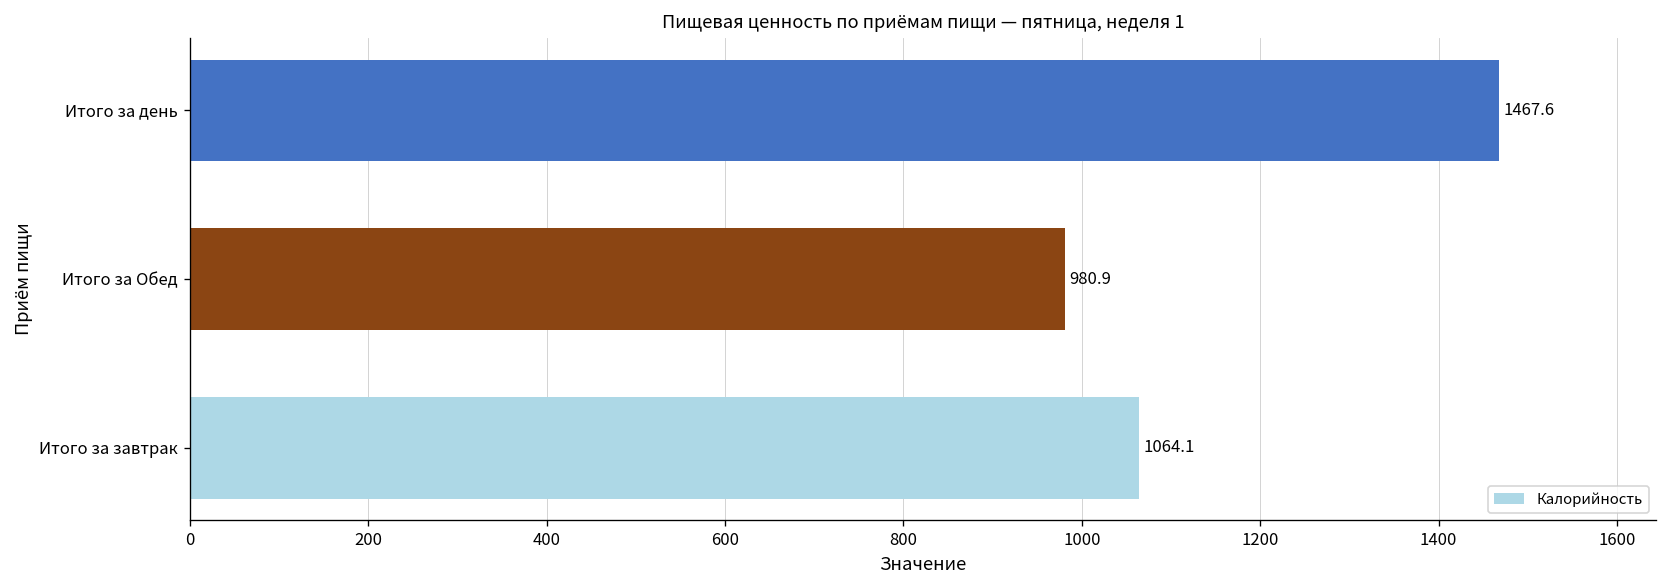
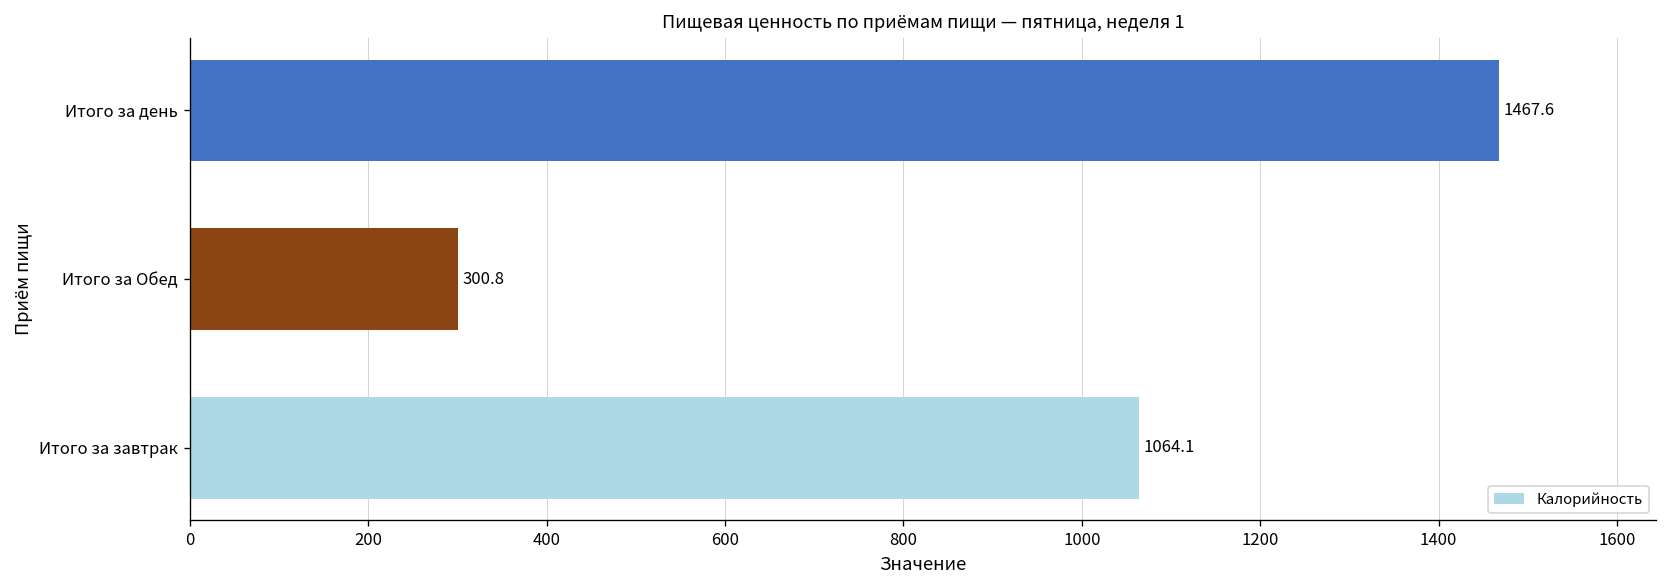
  {
    "Итого за день": 1467.6,
-   "Итого за Обед": 980.9,
+   "Итого за Обед": 300.8,
    "Итого за завтрак": 1064.1
  }
